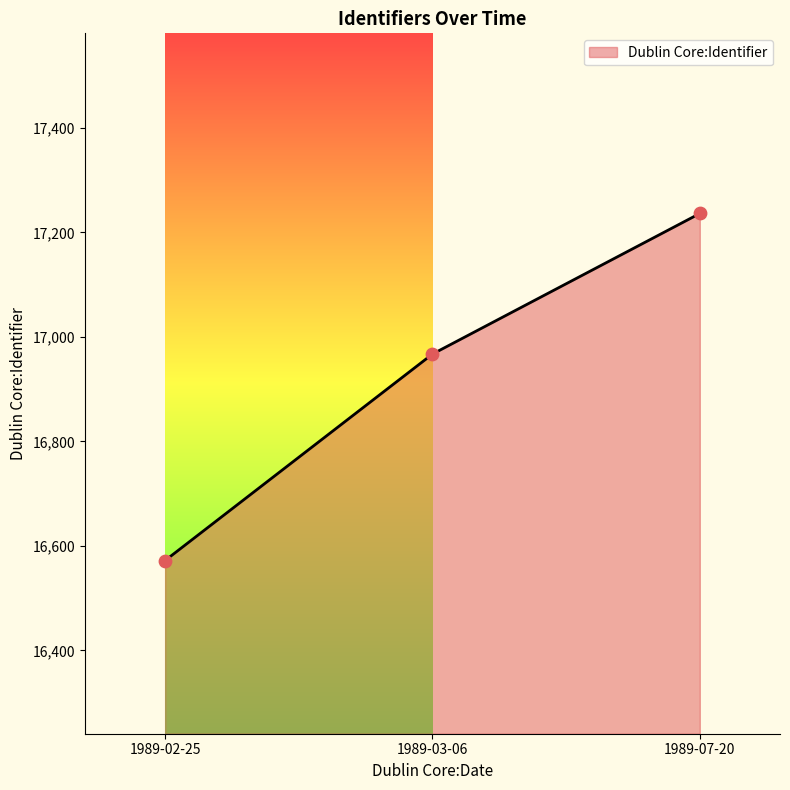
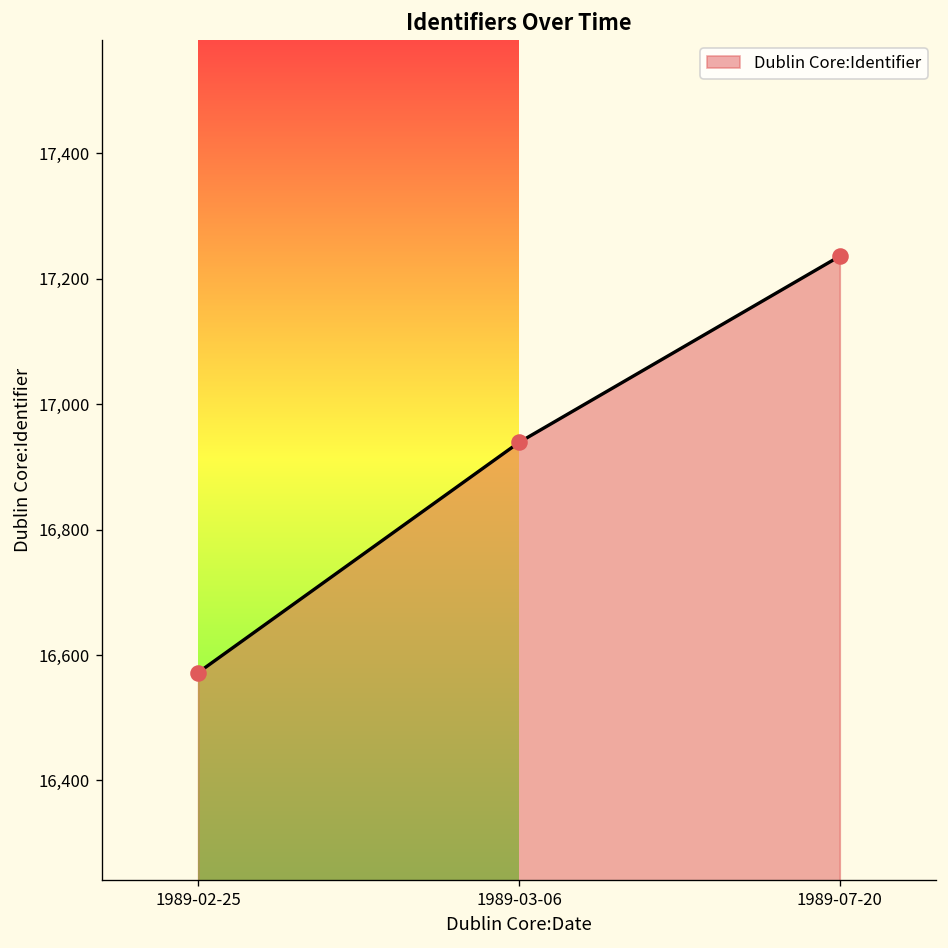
  {
    "1989-02-25": "16,570",
-   "1989-03-06": "16,970",
+   "1989-03-06": "16,940",
    "1989-07-20": "17,240"
  }
